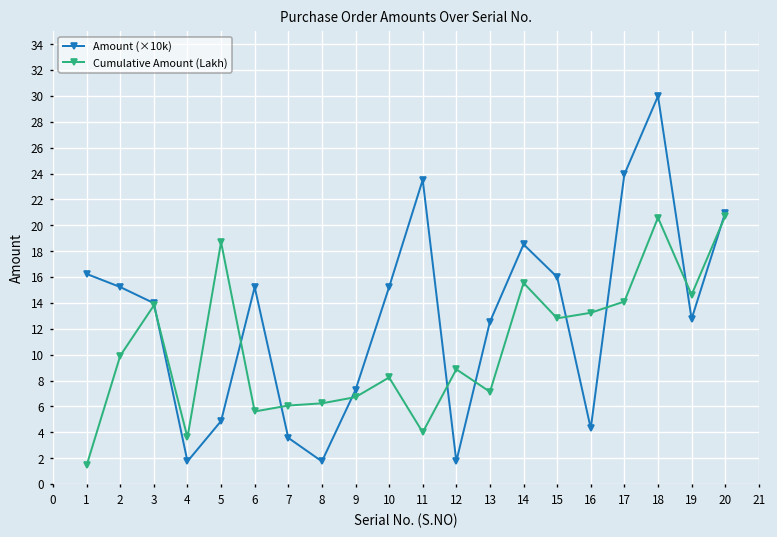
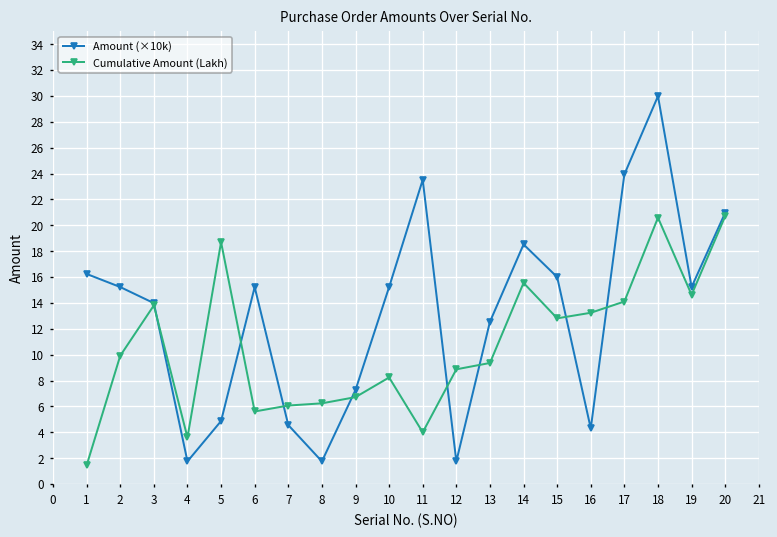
  {
    "Amount (×10k)": {
      "1": 16.2,
      "2": 15.2,
      "4": 1.8,
      "5": 4.9,
      "6": 15.2,
-     "7": 3.6,
+     "7": 4.6,
      "8": 1.8,
      "9": 7.3,
      "10": 15.2,
      "11": 23.5,
      "12": 1.8,
      "13": 12.5,
      "14": 18.5,
      "15": 16.0,
      "16": 4.3,
      "17": 23.9,
      "18": 30.0,
-     "19": 12.8,
+     "19": 15.2,
      "20": 21.0
    },
    "Cumulative Amount (Lakh)": {
      "1": 1.5,
      "2": 9.9,
      "4": 3.6,
      "5": 18.7,
      "6": 5.6,
      "7": 6.1,
      "8": 6.2,
      "9": 6.7,
      "10": 8.2,
      "11": 4.0,
      "12": 8.9,
-     "13": 7.1,
+     "13": 9.4,
      "14": 15.6,
      "15": 12.8,
      "16": 13.2,
      "17": 14.1,
      "18": 20.6,
      "19": 14.6,
      "20": 20.7
    }
  }
